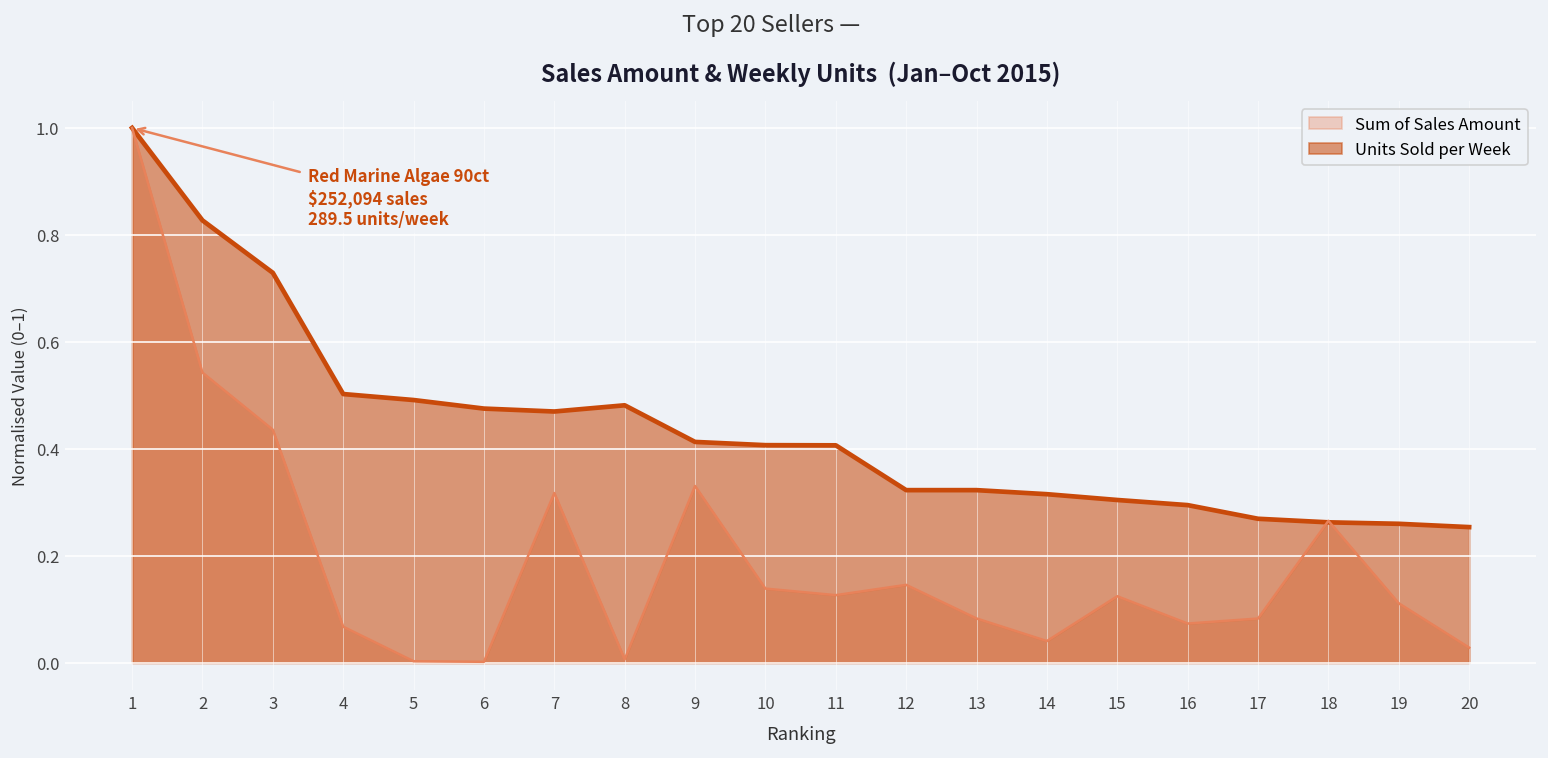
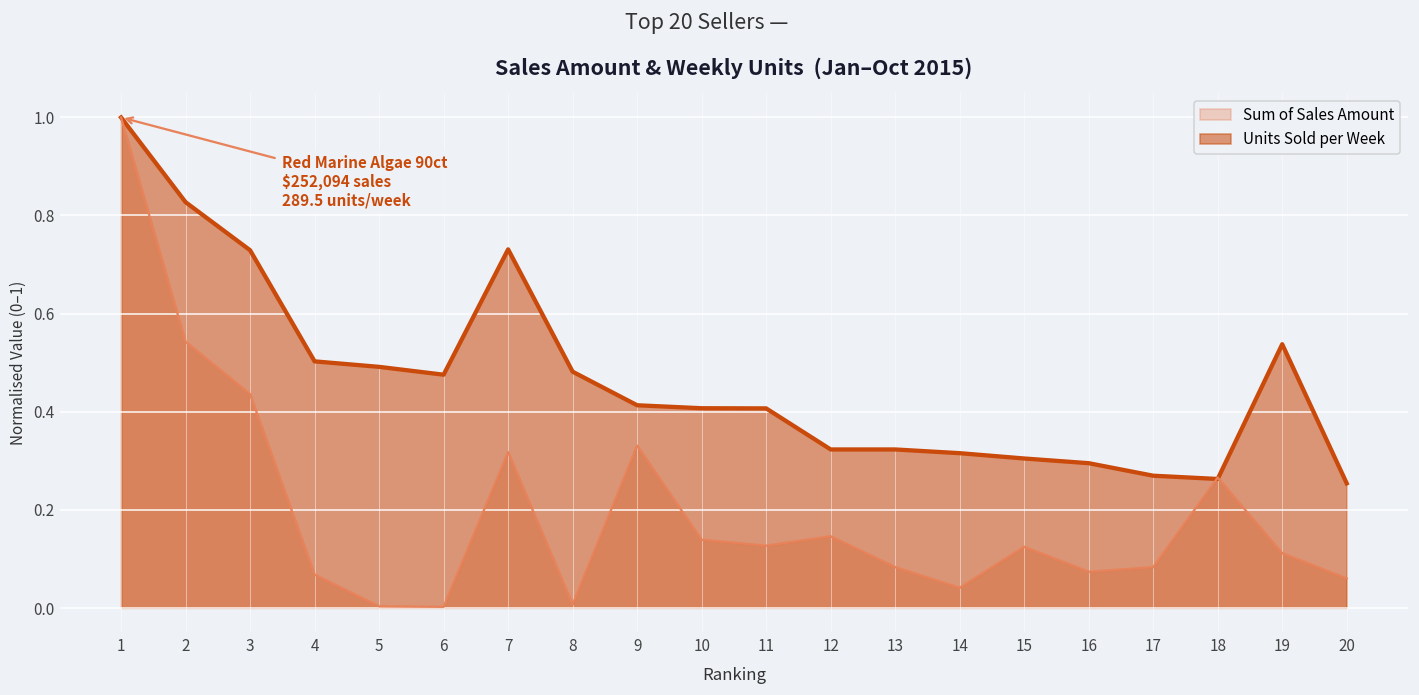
  {
    "Sum of Sales Amount": {
      "2": 0.54,
      "3": 0.44,
      "4": 0.07,
      "5": 0.00,
      "6": 0.00,
      "7": 0.32,
      "8": 0.01,
      "9": 0.33,
      "10": 0.14,
      "11": 0.13,
      "12": 0.15,
      "13": 0.08,
      "14": 0.04,
      "15": 0.12,
      "16": 0.07,
      "17": 0.08,
      "19": 0.11,
-     "20": 0.03
+     "20": 0.06
    },
    "Units Sold per Week": {
      "3": 0.73,
      "4": 0.50,
      "5": 0.49,
      "6": 0.48,
-     "7": 0.47,
+     "7": 0.73,
      "8": 0.48,
      "9": 0.41,
      "10": 0.41,
      "11": 0.41,
      "12": 0.32,
      "13": 0.32,
      "14": 0.32,
      "15": 0.30,
      "16": 0.29,
      "17": 0.27,
-     "19": 0.26,
+     "19": 0.54,
      "20": 0.25
    }
  }
